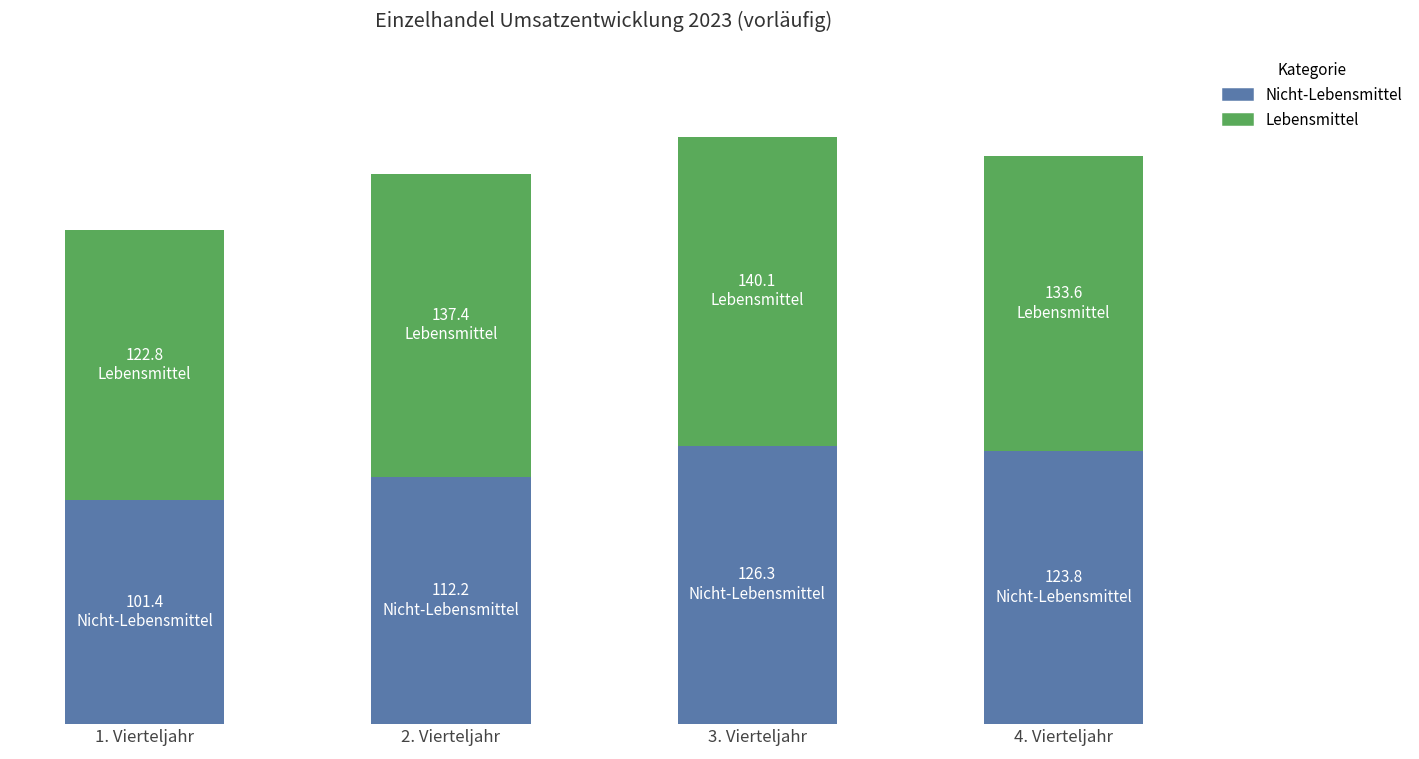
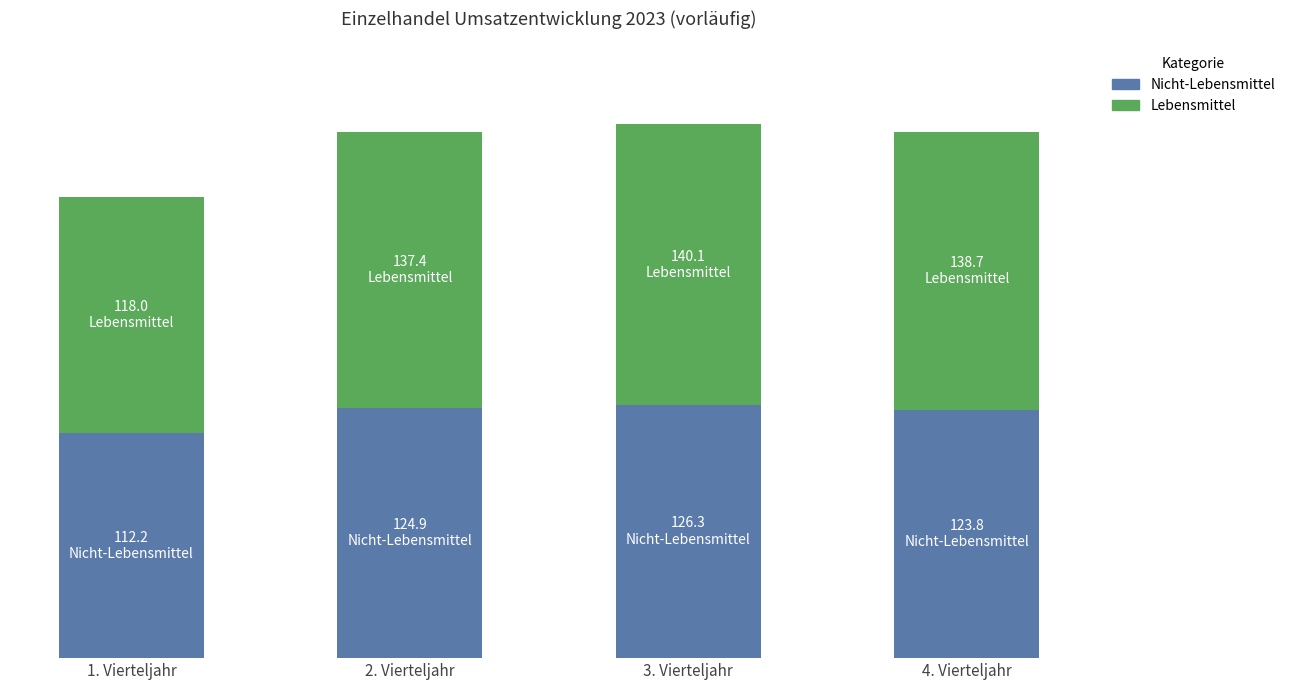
  {
    "Nicht-Lebensmittel": {
-     "1. Vierteljahr": 101.4,
-     "2. Vierteljahr": 112.2,
+     "1. Vierteljahr": 112.2,
+     "2. Vierteljahr": 124.9,
      "3. Vierteljahr": 126.3,
      "4. Vierteljahr": 123.8
    },
    "Lebensmittel": {
-     "1. Vierteljahr": 122.8,
+     "1. Vierteljahr": 118.0,
      "2. Vierteljahr": 137.4,
      "3. Vierteljahr": 140.1,
-     "4. Vierteljahr": 133.6
+     "4. Vierteljahr": 138.7
    }
  }
